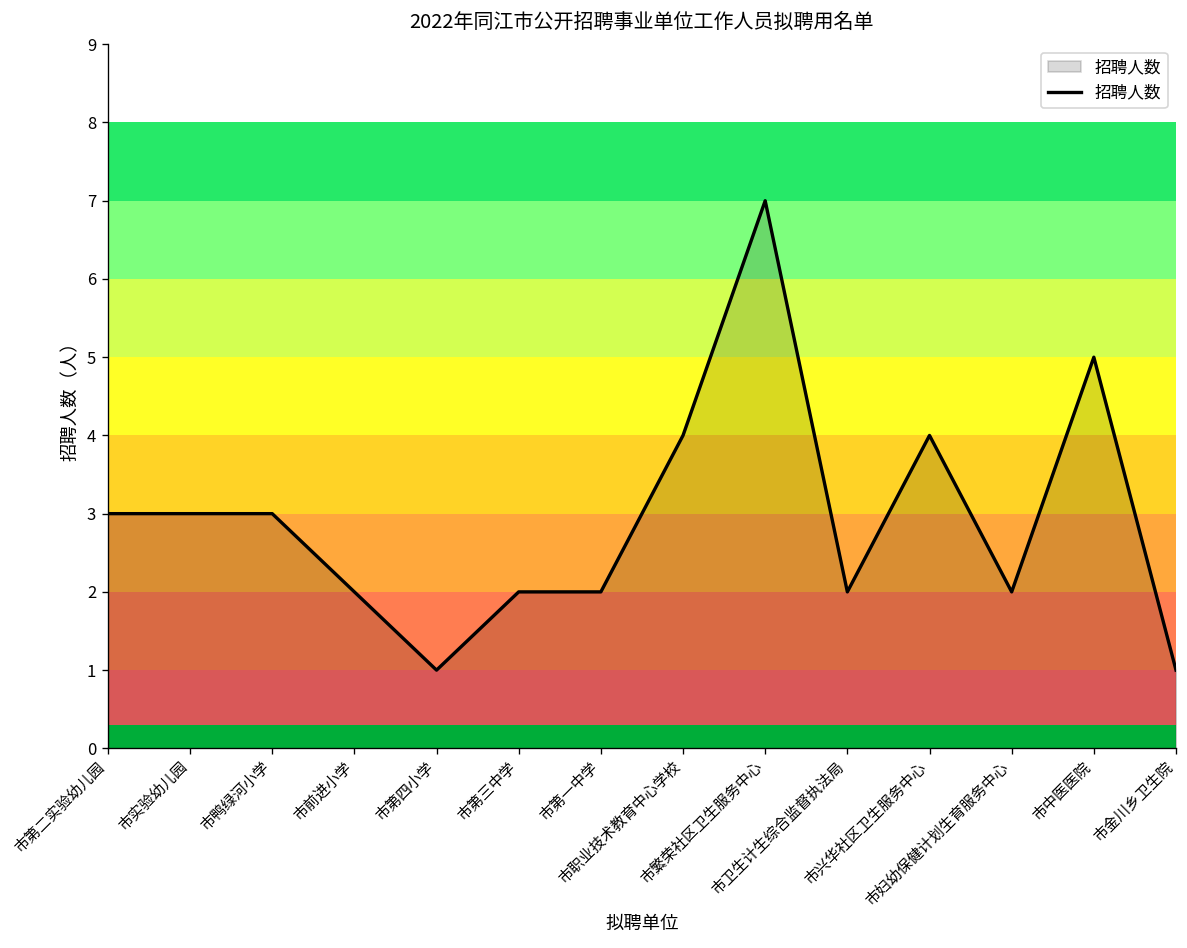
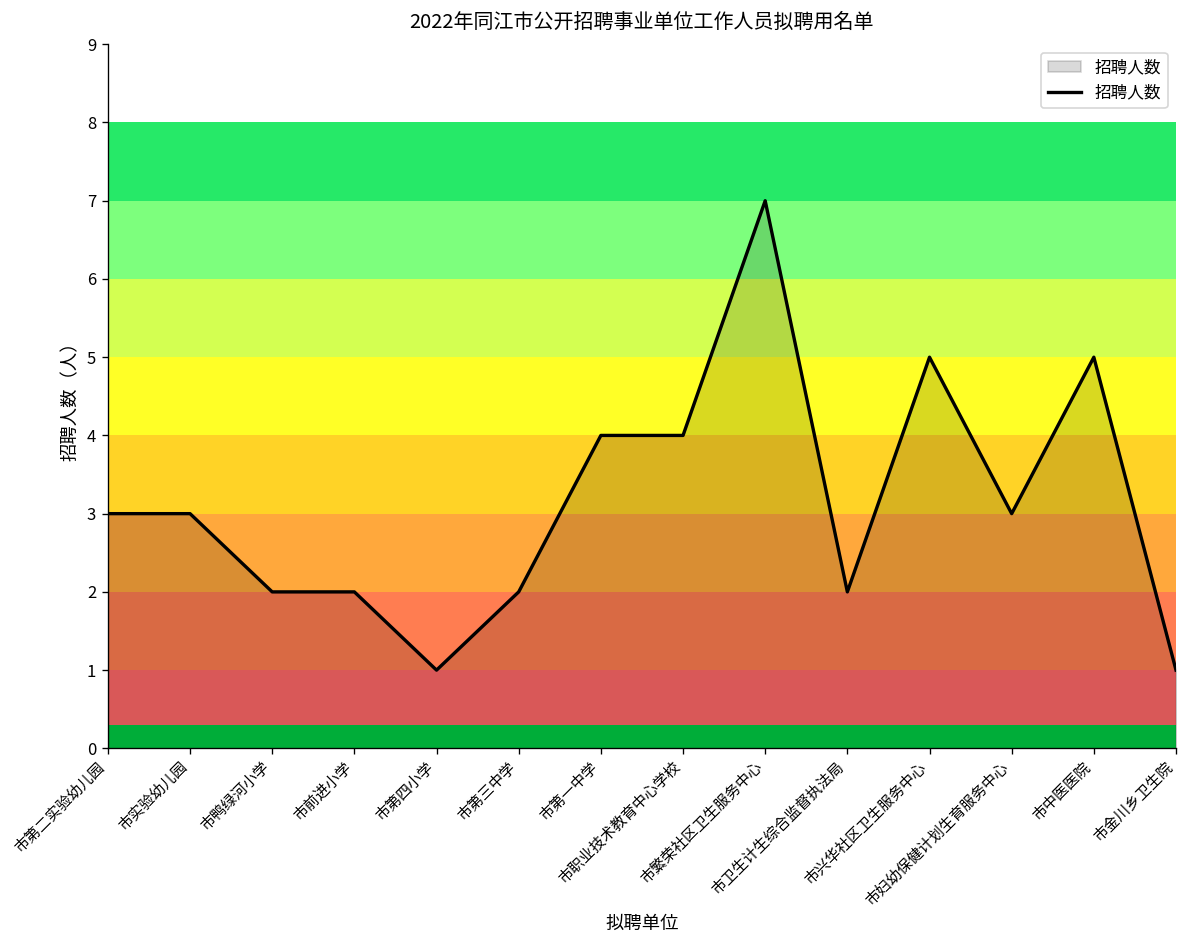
  {
    "市第二实验幼儿园": 3,
    "市实验幼儿园": 3,
-   "市鸭绿河小学": 3,
+   "市鸭绿河小学": 2,
    "市前进小学": 2,
    "市第四小学": 1,
    "市第三中学": 2,
-   "市第一中学": 2,
+   "市第一中学": 4,
    "市职业技术教育中心学校": 4,
    "市繁荣社区卫生服务中心": 7,
    "市卫生计生综合监督执法局": 2,
-   "市兴华社区卫生服务中心": 4,
-   "市妇幼保健计划生育服务中心": 2,
+   "市兴华社区卫生服务中心": 5,
+   "市妇幼保健计划生育服务中心": 3,
    "市中医医院": 5,
    "市金川乡卫生院": 1
  }
